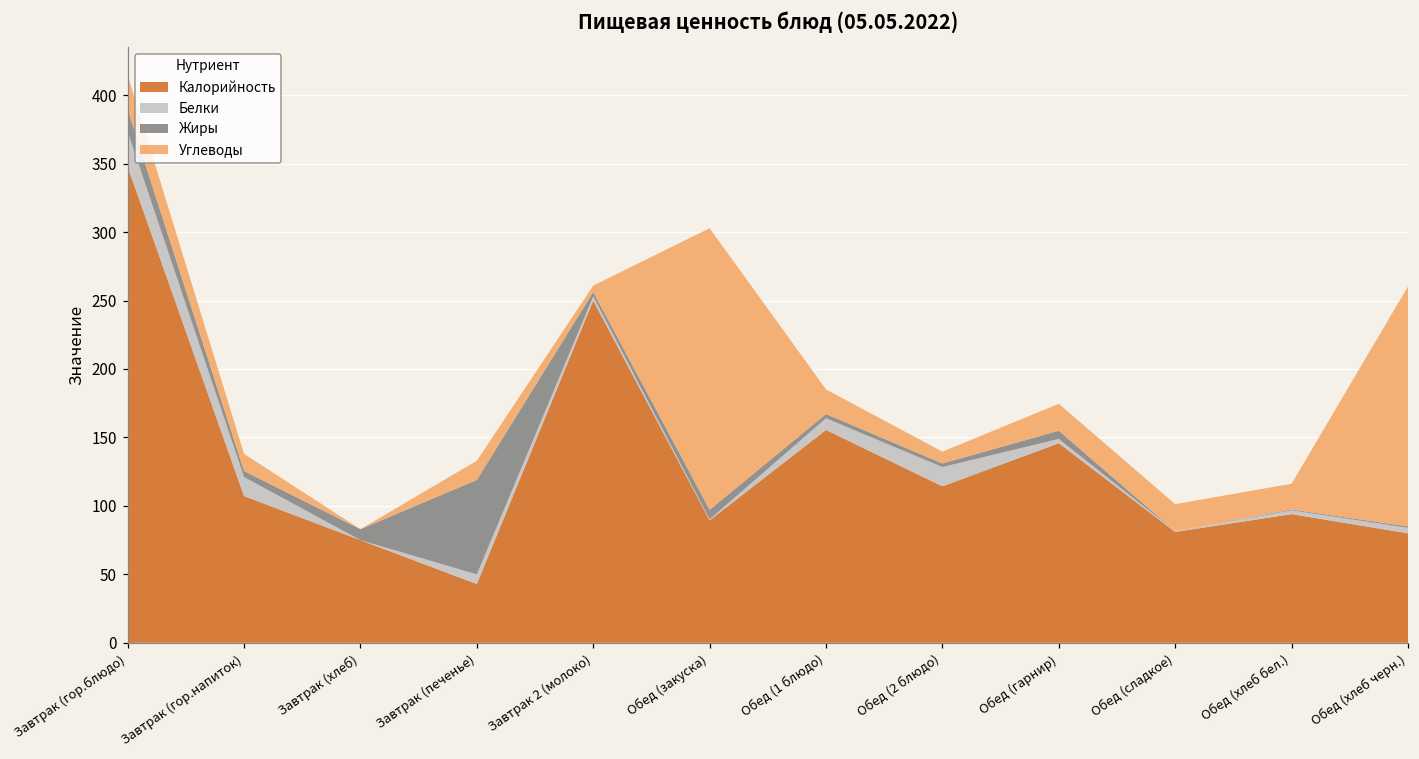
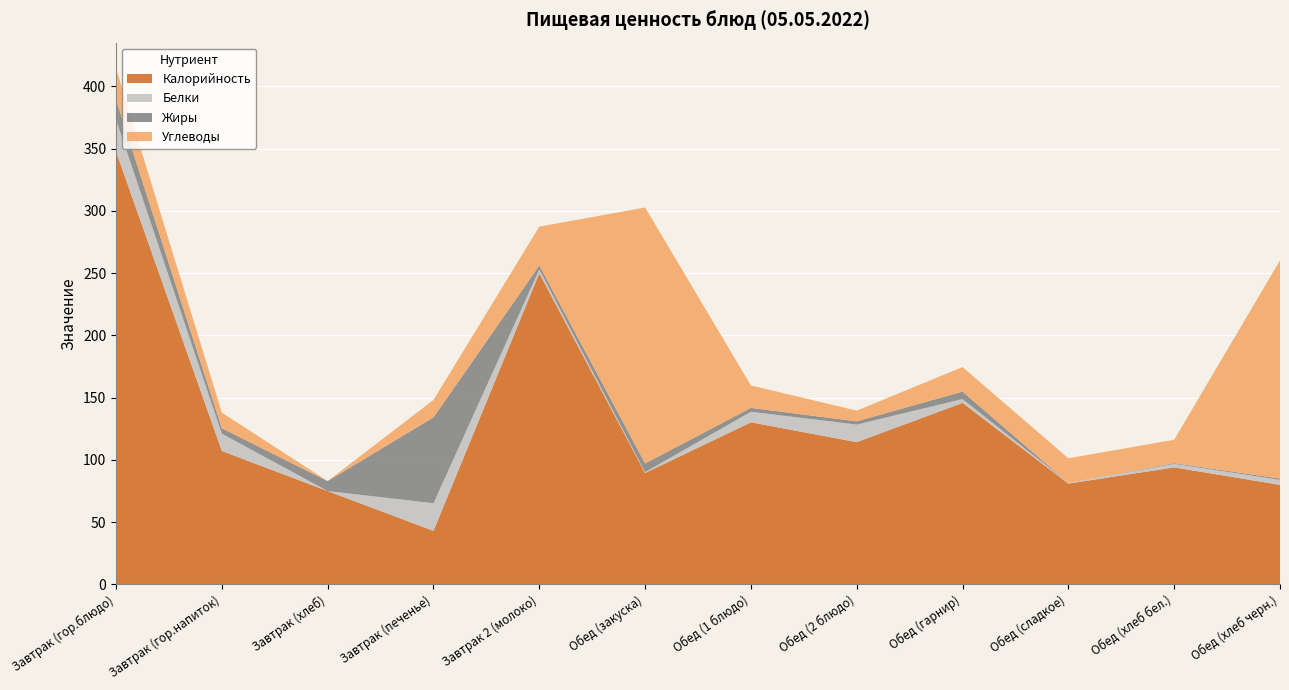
  {
    "Калорийность": {
      "Завтрак (гор.блюдо)": 348,
      "Завтрак (гор.напиток)": 107,
      "Завтрак (печенье)": 43,
      "Завтрак 2 (молоко)": 250,
-     "Обед (1 блюдо)": 156,
+     "Обед (1 блюдо)": 130,
      "Обед (2 блюдо)": 114,
      "Обед (гарнир)": 146,
      "Обед (хлеб бел.)": 94,
      "Обед (хлеб черн.)": 80
    },
    "Белки": {
      "Завтрак (гор.блюдо)": 26,
      "Завтрак (гор.напиток)": 14,
-     "Завтрак (печенье)": 7,
+     "Завтрак (печенье)": 22,
      "Завтрак 2 (молоко)": 3,
      "Обед (1 блюдо)": 9,
      "Обед (2 блюдо)": 14,
      "Обед (гарнир)": 3
    },
    "Жиры": {
      "Завтрак (гор.блюдо)": 16,
      "Завтрак (гор.напиток)": 4,
      "Завтрак (печенье)": 69,
      "Завтрак 2 (молоко)": 3,
      "Обед (закуска)": 7,
      "Обед (1 блюдо)": 3,
      "Обед (2 блюдо)": 3,
      "Обед (гарнир)": 6
    },
    "Углеводы": {
      "Завтрак (гор.блюдо)": 25,
      "Завтрак (гор.напиток)": 12,
      "Завтрак (печенье)": 14,
-     "Завтрак 2 (молоко)": 5,
+     "Завтрак 2 (молоко)": 31,
      "Обед (закуска)": 206,
      "Обед (1 блюдо)": 18,
      "Обед (2 блюдо)": 9,
      "Обед (гарнир)": 20,
      "Обед (сладкое)": 20,
      "Обед (хлеб бел.)": 19,
      "Обед (хлеб черн.)": 175
    }
  }
